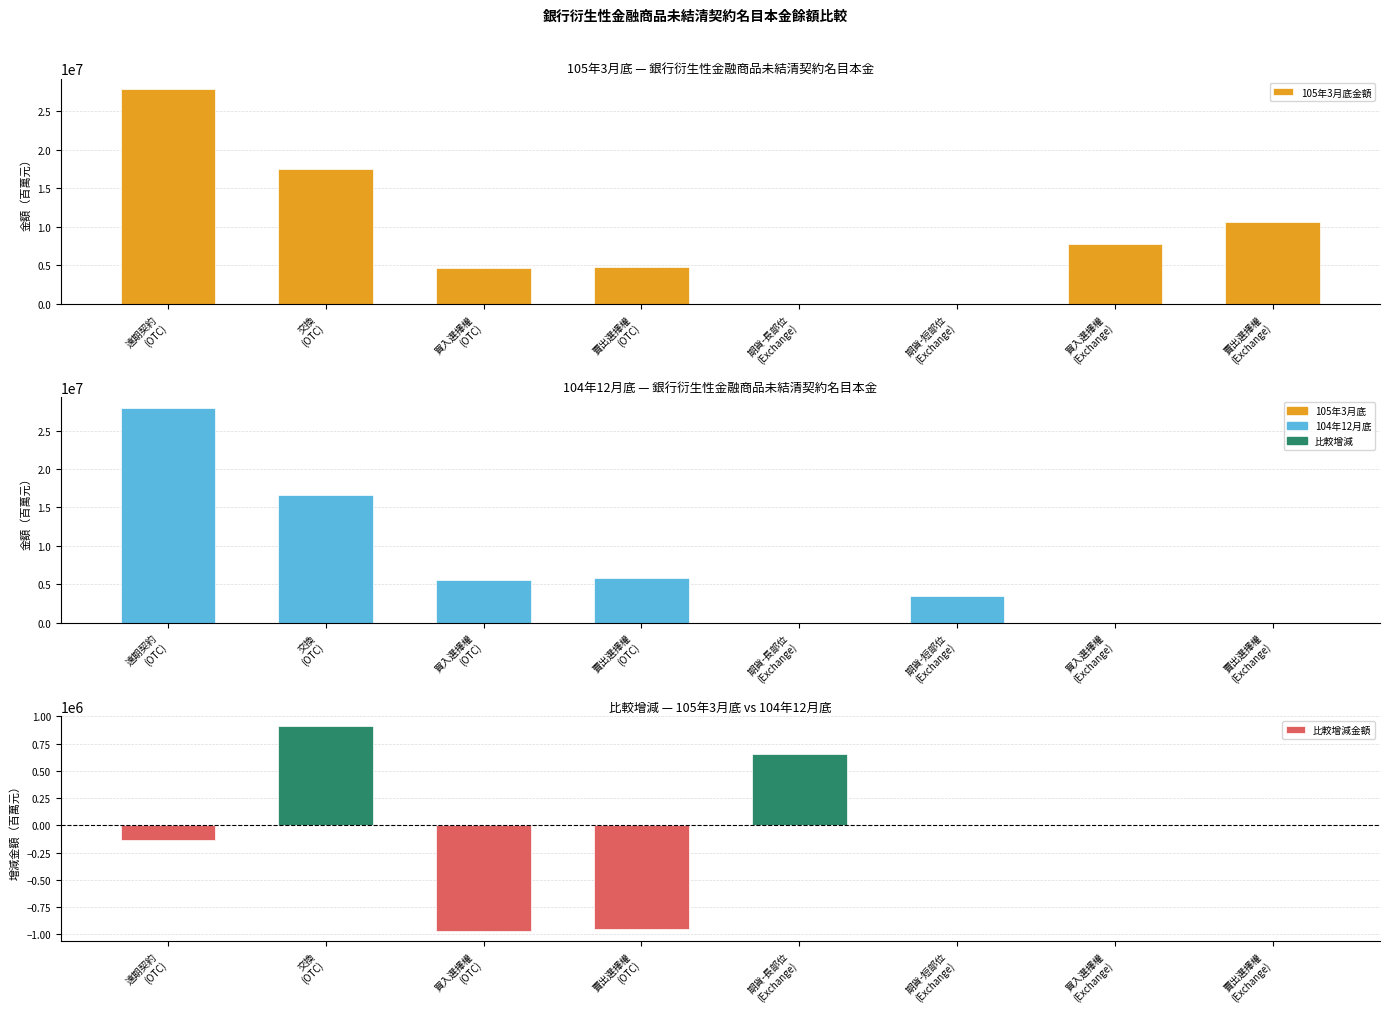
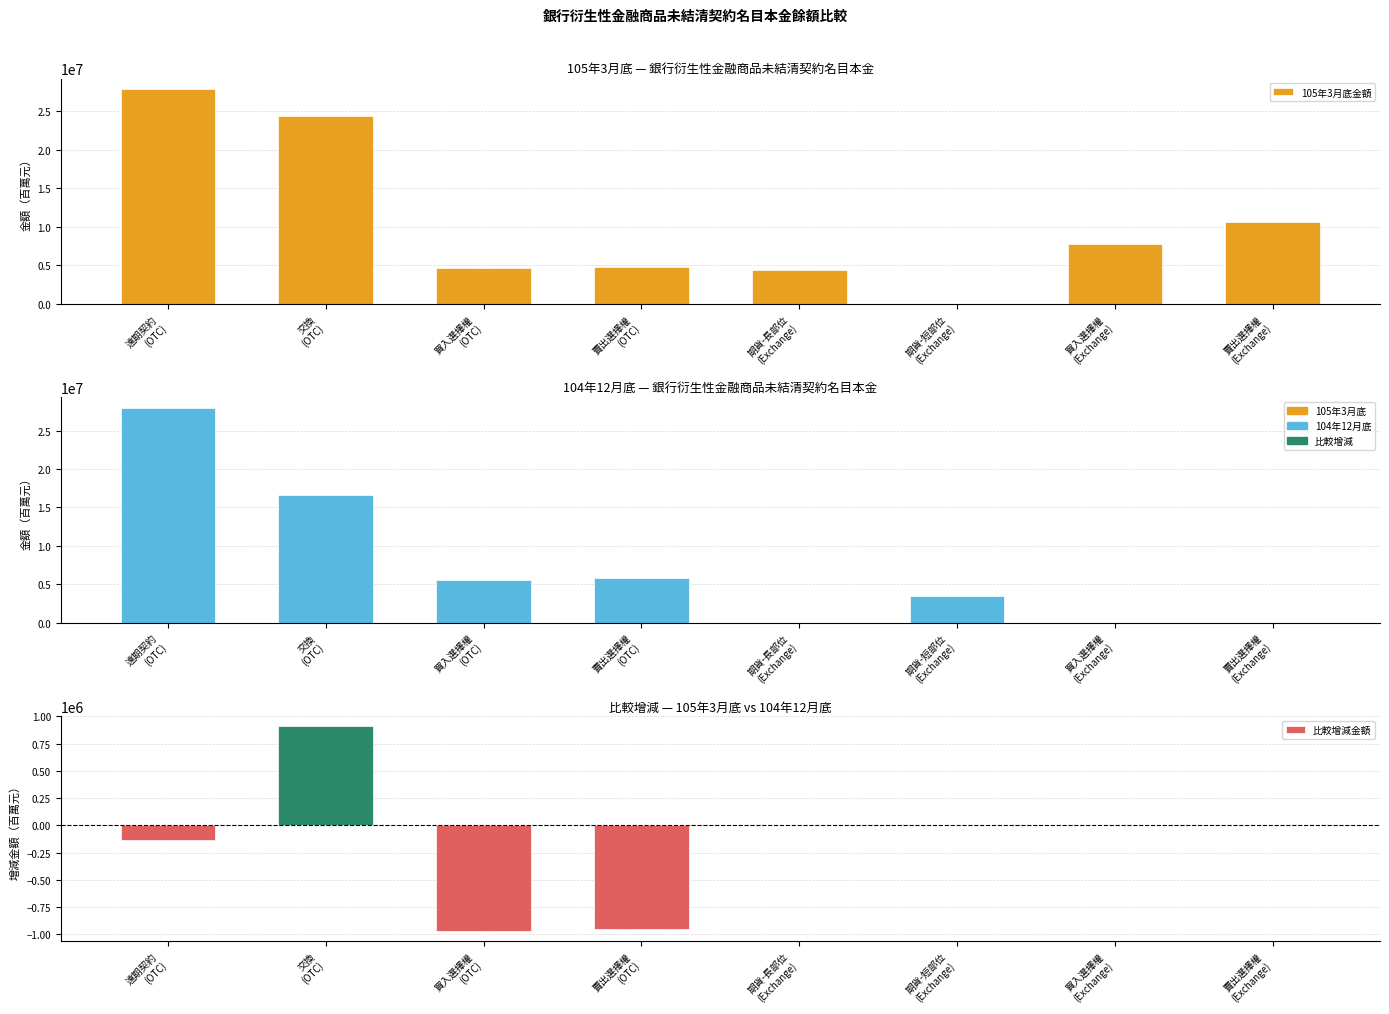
  {
    "105年3月底 — 銀行衍生性金融商品未結清契約名目本金": {
      "遠期契約 (OTC)": 28000000,
-     "交換 (OTC)": 17000000,
+     "交換 (OTC)": 24000000,
      "買入選擇權 (OTC)": 5000000,
      "賣出選擇權 (OTC)": 5000000,
-     "期貨-長部位 (Exchange)": 0,
+     "期貨-長部位 (Exchange)": 4000000,
      "買入選擇權 (Exchange)": 8000000,
      "賣出選擇權 (Exchange)": 11000000
    },
    "104年12月底 — 銀行衍生性金融商品未結清契約名目本金": {
      "遠期契約 (OTC)": 28000000,
      "交換 (OTC)": 17000000,
      "買入選擇權 (OTC)": 6000000,
      "賣出選擇權 (OTC)": 6000000,
      "期貨-短部位 (Exchange)": 3000000
    },
    "比較增減 — 105年3月底 vs 104年12月底": {
      "遠期契約 (OTC)": -140000,
      "交換 (OTC)": 910000,
      "買入選擇權 (OTC)": -970000,
      "賣出選擇權 (OTC)": -950000,
-     "期貨-長部位 (Exchange)": 650000
+     "期貨-長部位 (Exchange)": 0
    }
  }
